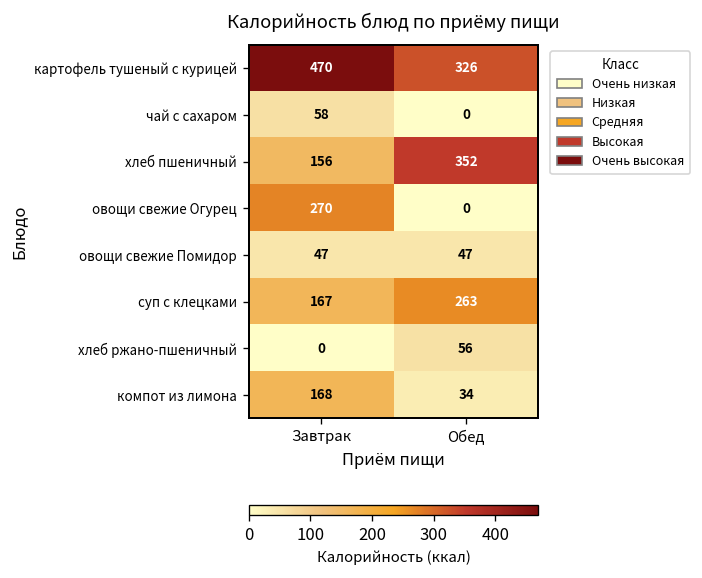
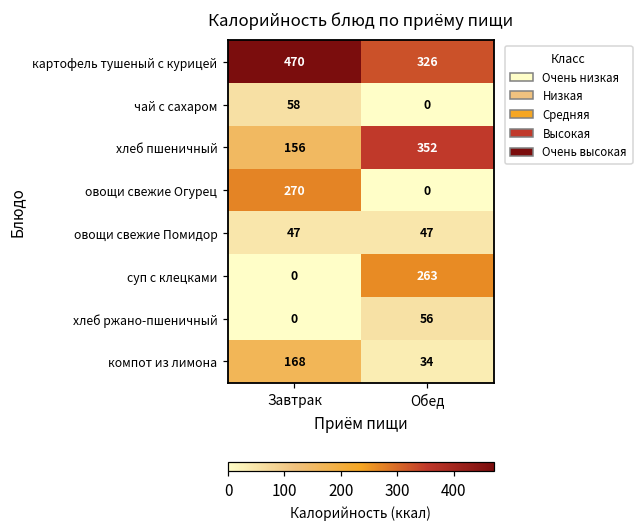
  {
    "картофель тушеный с курицей": {
      "Завтрак": 470,
      "Обед": 326
    },
    "чай с сахаром": {
      "Завтрак": 58,
      "Обед": 0
    },
    "хлеб пшеничный": {
      "Завтрак": 156,
      "Обед": 352
    },
    "овощи свежие Огурец": {
      "Завтрак": 270,
      "Обед": 0
    },
    "овощи свежие Помидор": {
      "Завтрак": 47,
      "Обед": 47
    },
    "суп с клецками": {
-     "Завтрак": 167,
+     "Завтрак": 0,
      "Обед": 263
    },
    "хлеб ржано-пшеничный": {
      "Завтрак": 0,
      "Обед": 56
    },
    "компот из лимона": {
      "Завтрак": 168,
      "Обед": 34
    }
  }
